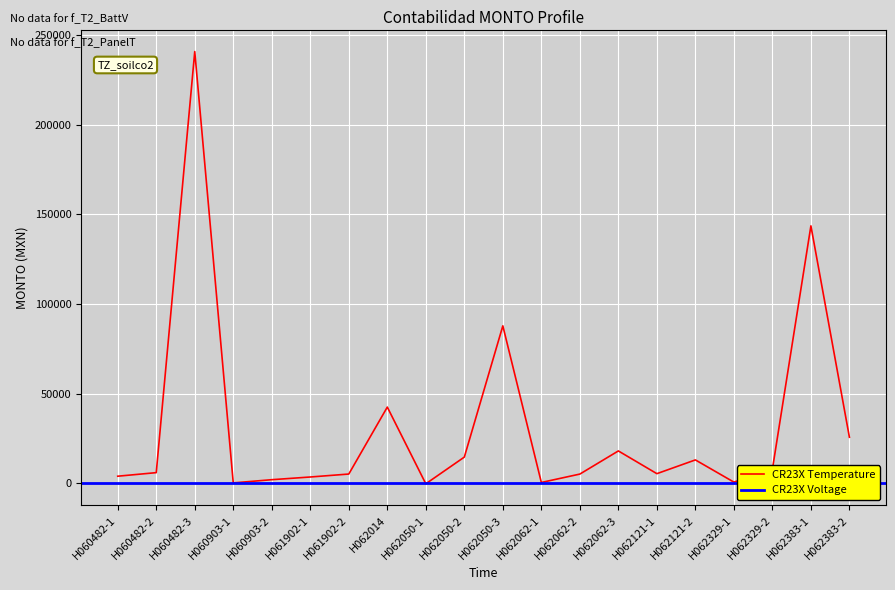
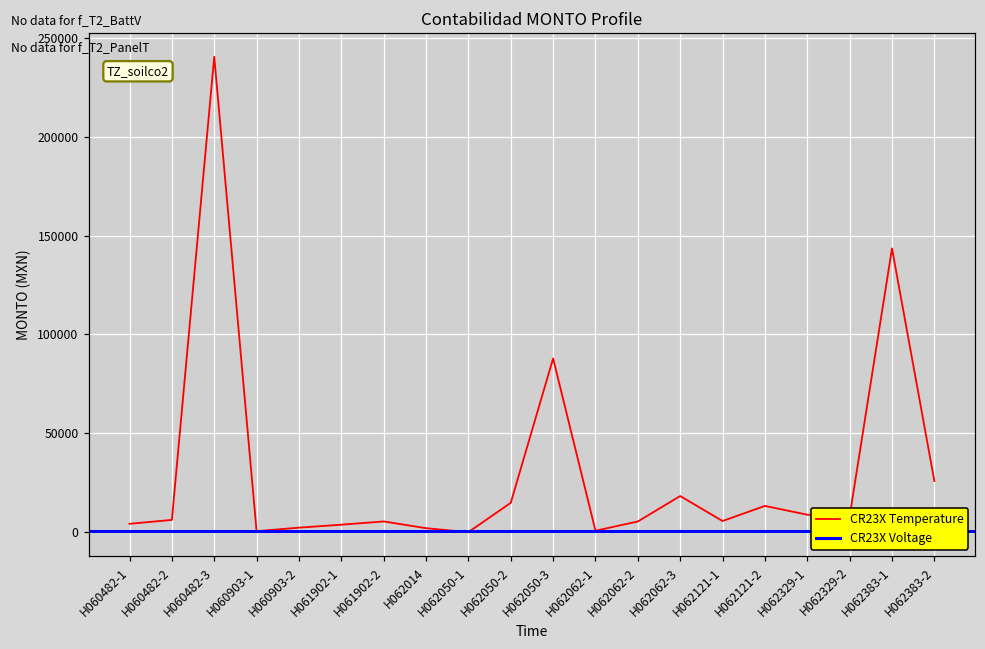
  {
    "H060482-1": 4000,
    "H060482-2": 6000,
    "H060482-3": 241000,
    "H060903-1": 0,
    "H060903-2": 2000,
    "H061902-1": 3000,
    "H061902-2": 5000,
-   "H062014": 42000,
+   "H062014": 2000,
    "H062050-1": 0,
    "H062050-2": 15000,
    "H062050-3": 88000,
    "H062062-1": 0,
    "H062062-2": 5000,
    "H062062-3": 18000,
    "H062121-1": 5000,
    "H062121-2": 13000,
-   "H062329-1": 1000,
+   "H062329-1": 9000,
    "H062383-1": 143000,
    "H062383-2": 26000
  }
